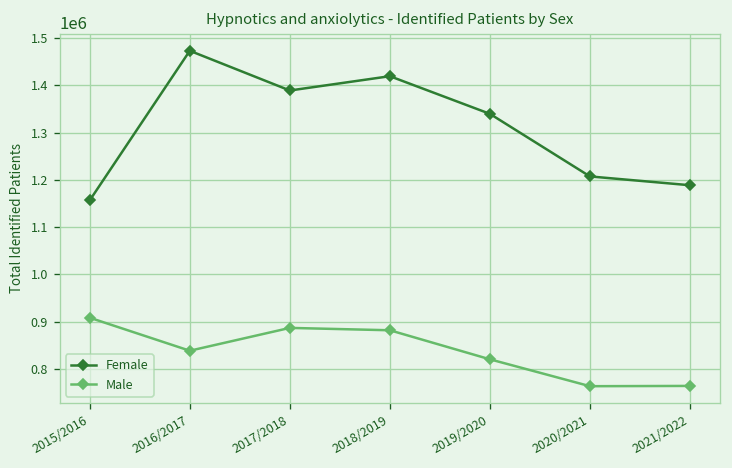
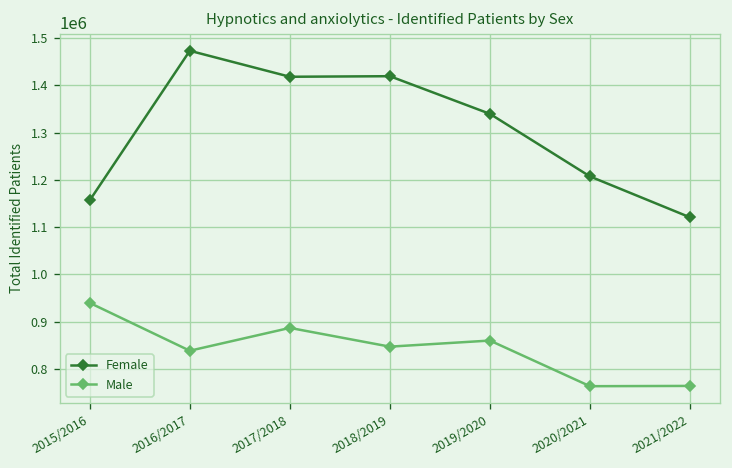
  {
    "Female": {
      "2015/2016": 1160000,
      "2016/2017": 1470000,
-     "2017/2018": 1390000,
+     "2017/2018": 1420000,
      "2018/2019": 1420000,
      "2019/2020": 1340000,
      "2020/2021": 1210000,
-     "2021/2022": 1190000
+     "2021/2022": 1120000
    },
    "Male": {
-     "2015/2016": 910000,
+     "2015/2016": 940000,
      "2016/2017": 840000,
      "2017/2018": 890000,
-     "2018/2019": 880000,
-     "2019/2020": 820000,
+     "2018/2019": 850000,
+     "2019/2020": 860000,
      "2020/2021": 760000,
      "2021/2022": 760000
    }
  }
